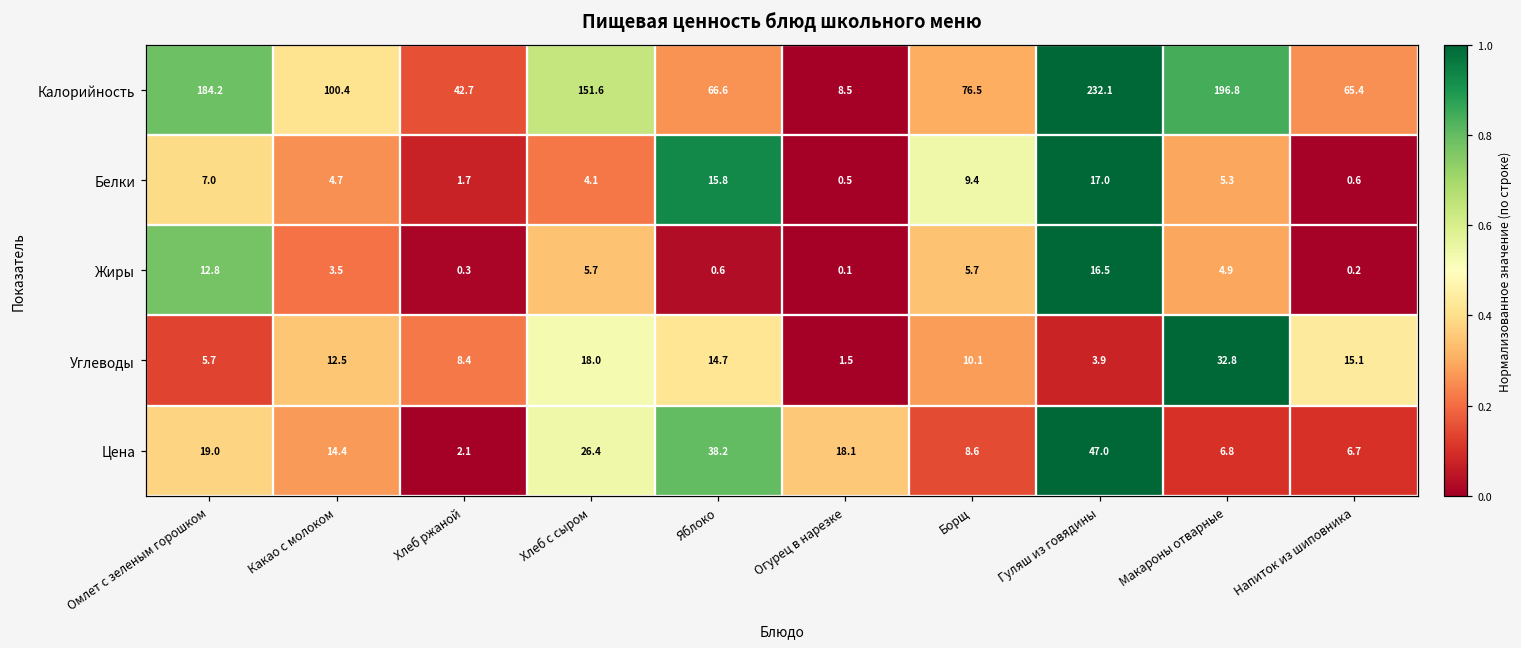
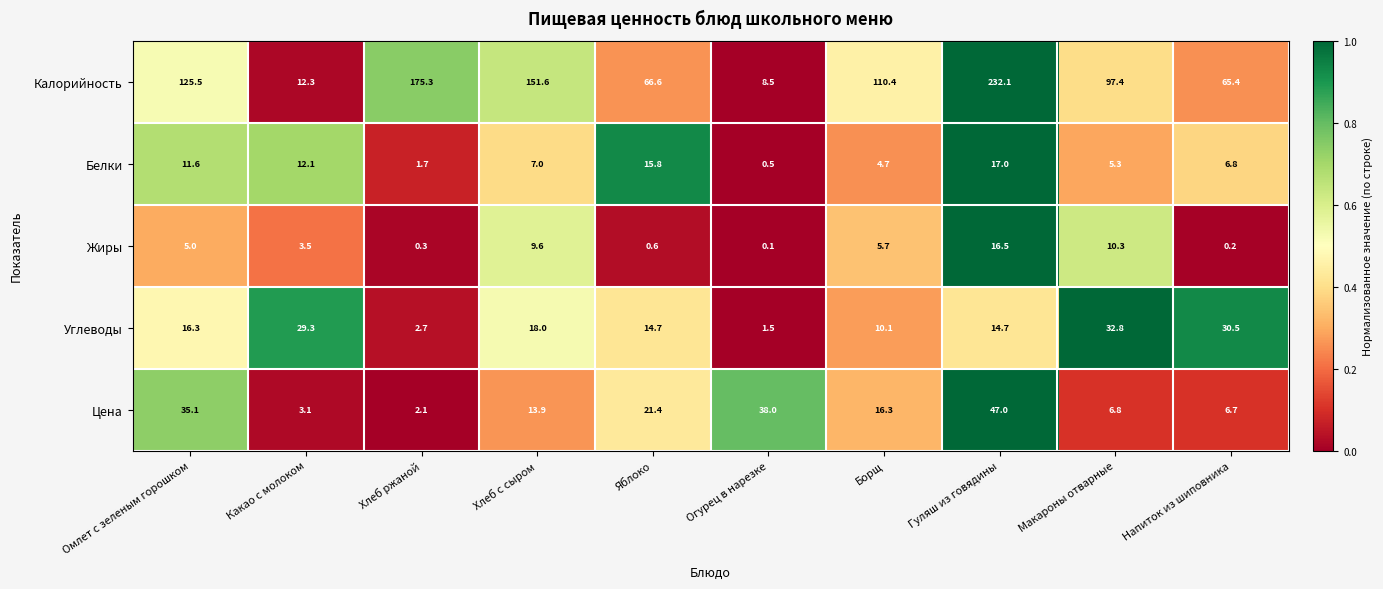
  {
    "Калорийность": {
-     "Омлет с зеленым горошком": 184.2,
-     "Какао с молоком": 100.4,
-     "Хлеб ржаной": 42.7,
+     "Омлет с зеленым горошком": 125.5,
+     "Какао с молоком": 12.3,
+     "Хлеб ржаной": 175.3,
      "Хлеб с сыром": 151.6,
      "Яблоко": 66.6,
      "Огурец в нарезке": 8.5,
-     "Борщ": 76.5,
+     "Борщ": 110.4,
      "Гуляш из говядины": 232.1,
-     "Макароны отварные": 196.8,
+     "Макароны отварные": 97.4,
      "Напиток из шиповника": 65.4
    },
    "Белки": {
-     "Омлет с зеленым горошком": 7.0,
-     "Какао с молоком": 4.7,
+     "Омлет с зеленым горошком": 11.6,
+     "Какао с молоком": 12.1,
      "Хлеб ржаной": 1.7,
-     "Хлеб с сыром": 4.1,
+     "Хлеб с сыром": 7.0,
      "Яблоко": 15.8,
      "Огурец в нарезке": 0.5,
-     "Борщ": 9.4,
+     "Борщ": 4.7,
      "Гуляш из говядины": 17.0,
      "Макароны отварные": 5.3,
-     "Напиток из шиповника": 0.6
+     "Напиток из шиповника": 6.8
    },
    "Жиры": {
-     "Омлет с зеленым горошком": 12.8,
+     "Омлет с зеленым горошком": 5.0,
      "Какао с молоком": 3.5,
      "Хлеб ржаной": 0.3,
-     "Хлеб с сыром": 5.7,
+     "Хлеб с сыром": 9.6,
      "Яблоко": 0.6,
      "Огурец в нарезке": 0.1,
      "Борщ": 5.7,
      "Гуляш из говядины": 16.5,
-     "Макароны отварные": 4.9,
+     "Макароны отварные": 10.3,
      "Напиток из шиповника": 0.2
    },
    "Углеводы": {
-     "Омлет с зеленым горошком": 5.7,
-     "Какао с молоком": 12.5,
-     "Хлеб ржаной": 8.4,
+     "Омлет с зеленым горошком": 16.3,
+     "Какао с молоком": 29.3,
+     "Хлеб ржаной": 2.7,
      "Хлеб с сыром": 18.0,
      "Яблоко": 14.7,
      "Огурец в нарезке": 1.5,
      "Борщ": 10.1,
-     "Гуляш из говядины": 3.9,
+     "Гуляш из говядины": 14.7,
      "Макароны отварные": 32.8,
-     "Напиток из шиповника": 15.1
+     "Напиток из шиповника": 30.5
    },
    "Цена": {
-     "Омлет с зеленым горошком": 19.0,
-     "Какао с молоком": 14.4,
+     "Омлет с зеленым горошком": 35.1,
+     "Какао с молоком": 3.1,
      "Хлеб ржаной": 2.1,
-     "Хлеб с сыром": 26.4,
-     "Яблоко": 38.2,
-     "Огурец в нарезке": 18.1,
-     "Борщ": 8.6,
+     "Хлеб с сыром": 13.9,
+     "Яблоко": 21.4,
+     "Огурец в нарезке": 38.0,
+     "Борщ": 16.3,
      "Гуляш из говядины": 47.0,
      "Макароны отварные": 6.8,
      "Напиток из шиповника": 6.7
    }
  }
